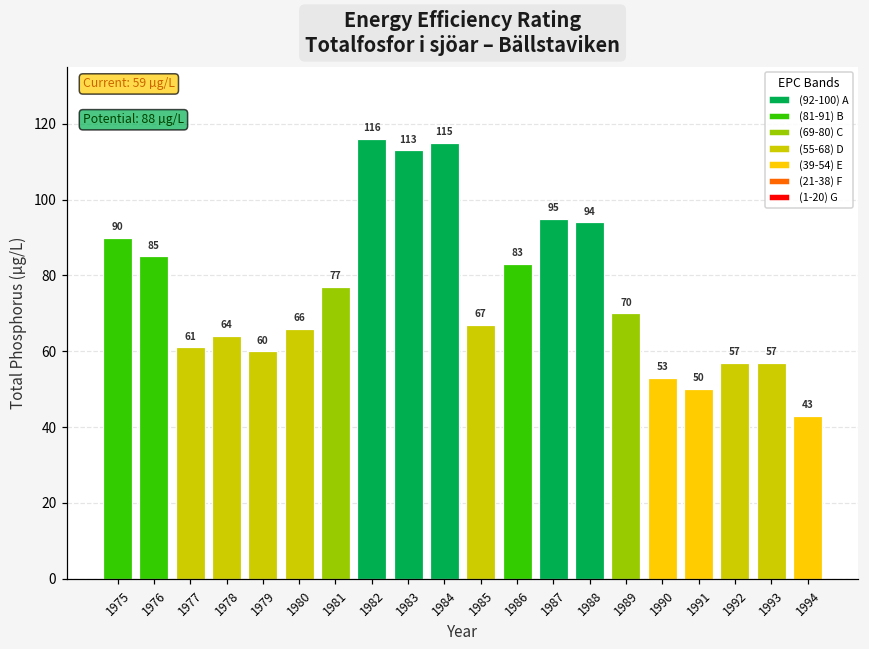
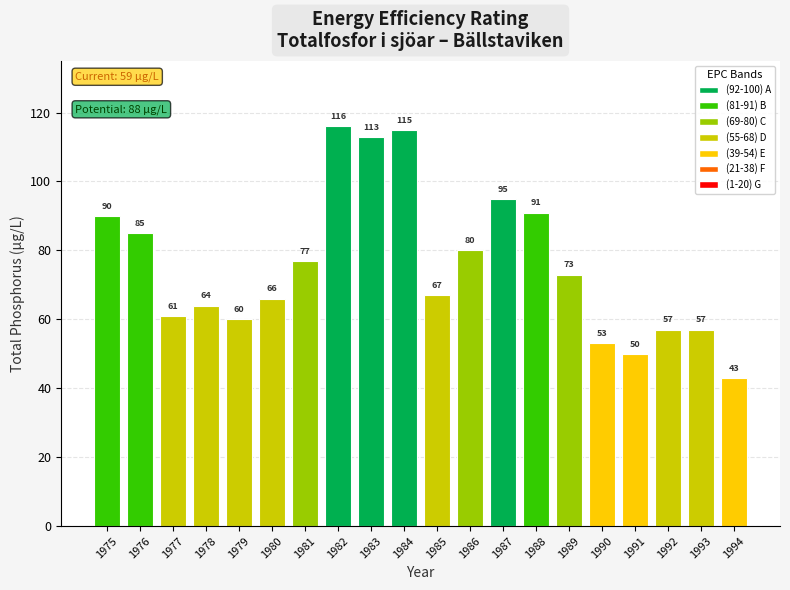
  {
    "1975": 90,
    "1976": 85,
    "1977": 61,
    "1978": 64,
    "1979": 60,
    "1980": 66,
    "1981": 77,
    "1982": 116,
    "1983": 113,
    "1984": 115,
    "1985": 67,
-   "1986": 83,
+   "1986": 80,
    "1987": 95,
-   "1988": 94,
-   "1989": 70,
+   "1988": 91,
+   "1989": 73,
    "1990": 53,
    "1991": 50,
    "1992": 57,
    "1993": 57,
    "1994": 43
  }
